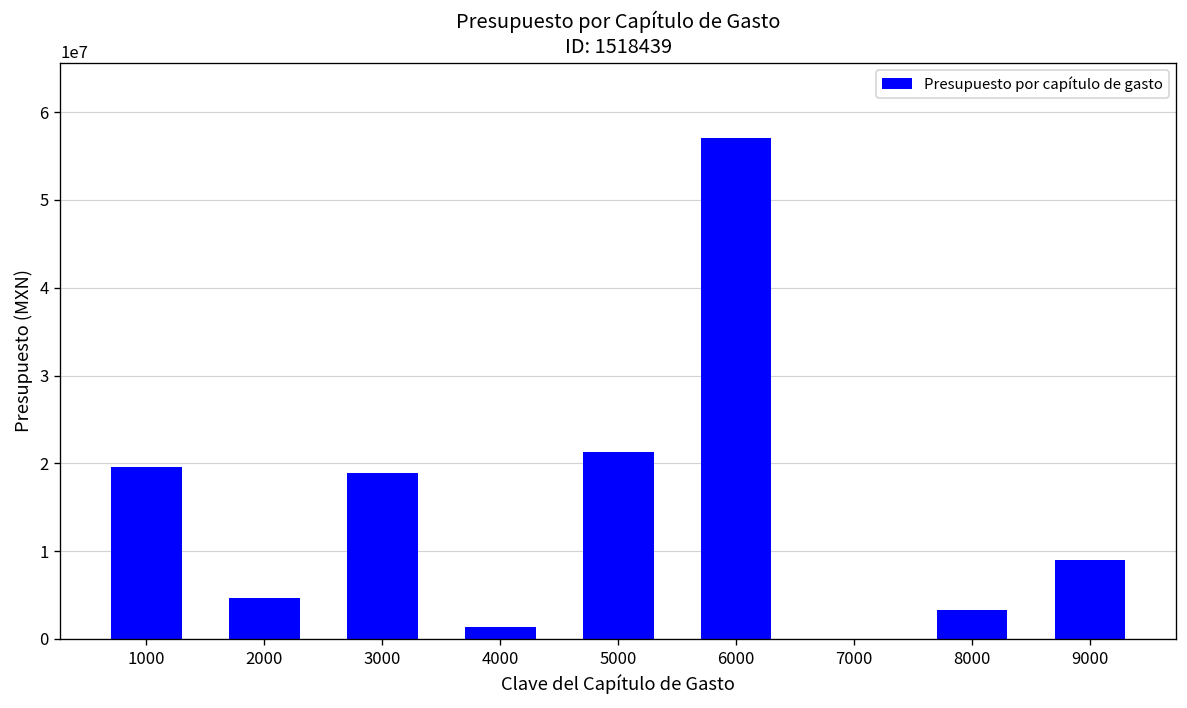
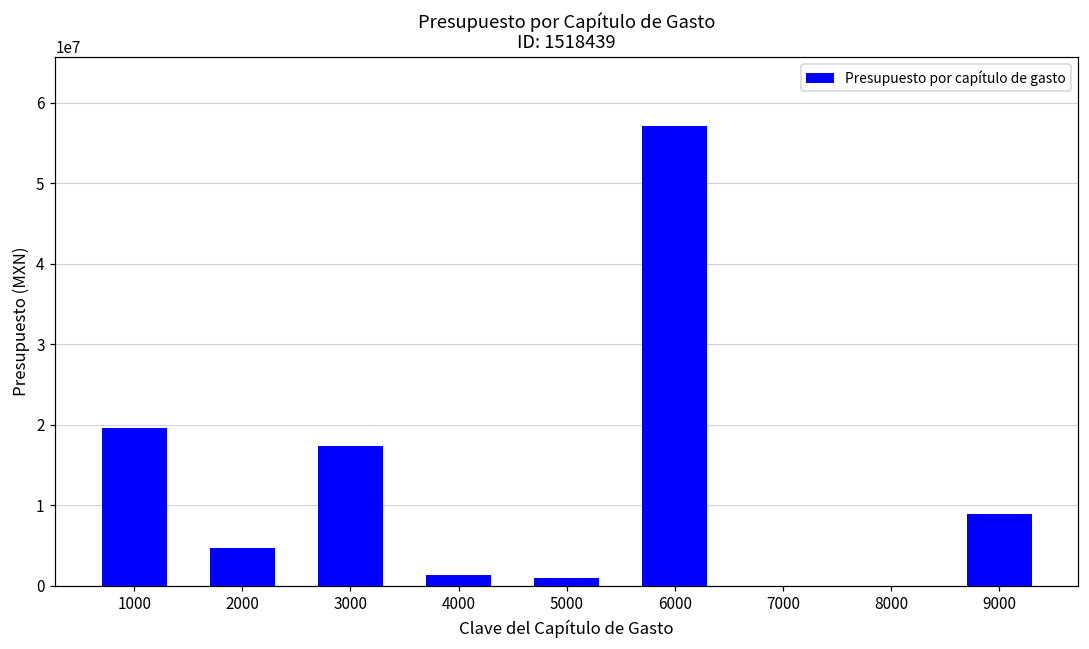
  {
    "1000": 20000000,
    "2000": 5000000,
-   "3000": 19000000,
+   "3000": 17000000,
    "4000": 1000000,
-   "5000": 21000000,
+   "5000": 1000000,
    "6000": 57000000,
    "7000": 0,
-   "8000": 3000000,
+   "8000": 0,
    "9000": 9000000
  }
